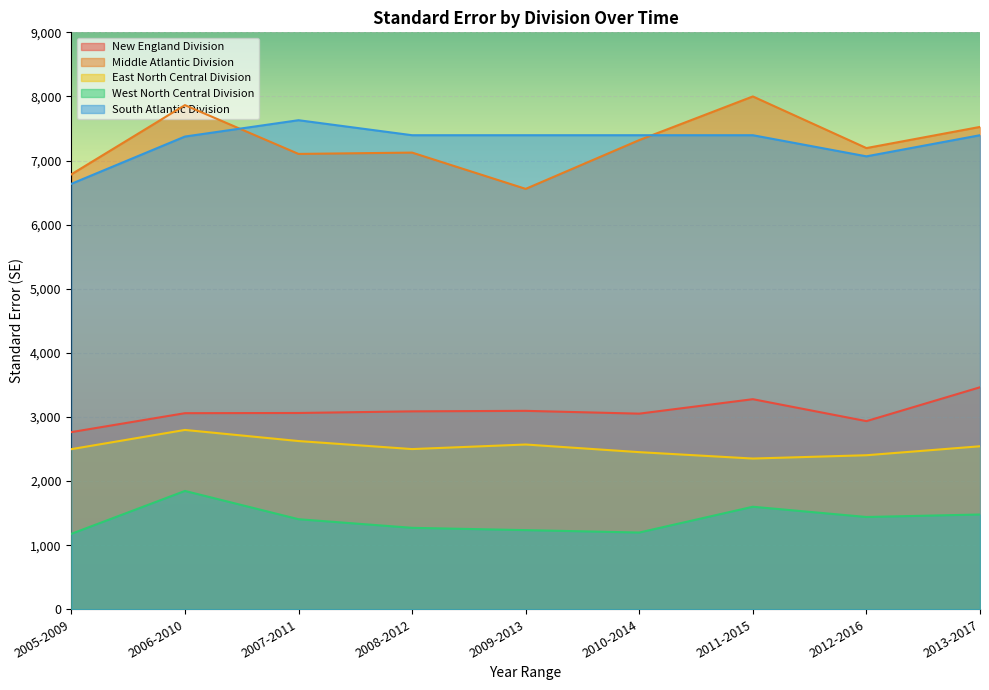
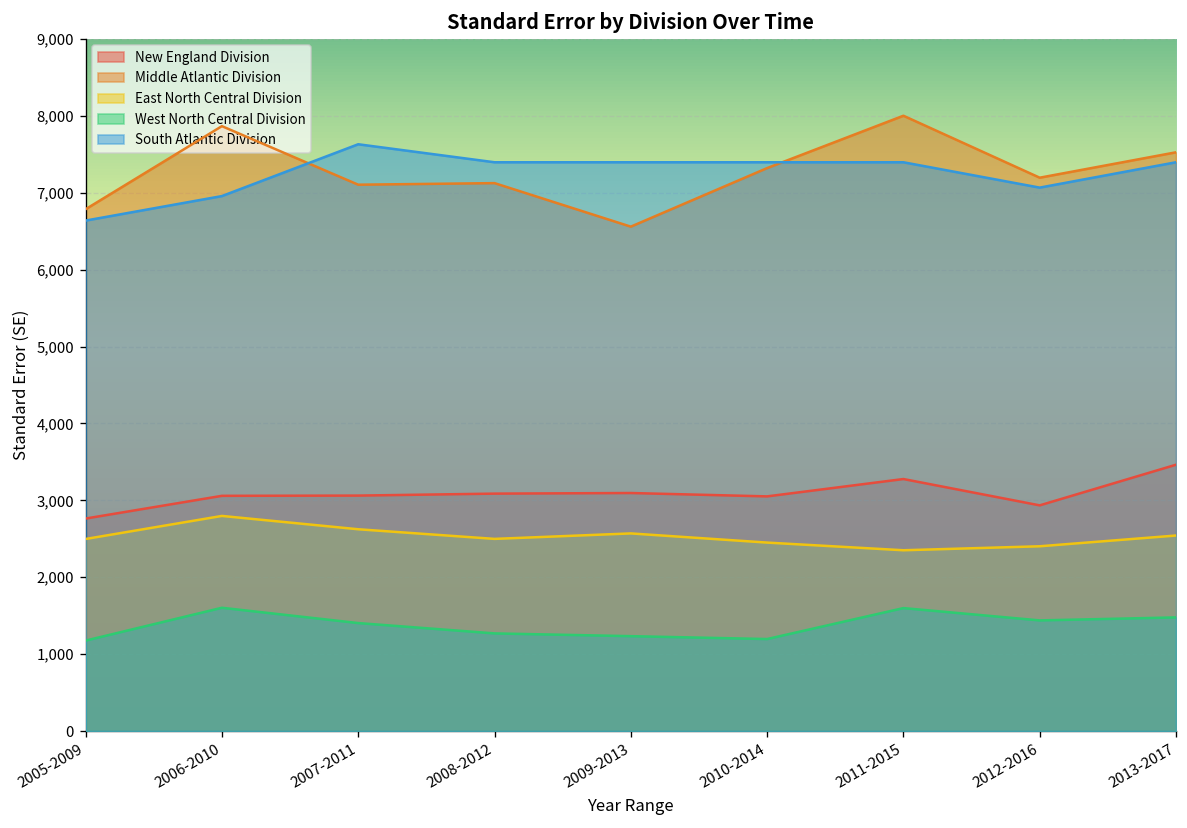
  {
    "West North Central Division": {
      "2005-2009": "1,200",
-     "2006-2010": "1,800",
+     "2006-2010": "1,600",
      "2007-2011": "1,400",
      "2008-2012": "1,300",
      "2009-2013": "1,200",
      "2010-2014": "1,200",
      "2011-2015": "1,600",
      "2012-2016": "1,400",
      "2013-2017": "1,500"
    },
    "South Atlantic Division": {
      "2005-2009": "6,600",
-     "2006-2010": "7,400",
+     "2006-2010": "7,000",
      "2007-2011": "7,600",
      "2008-2012": "7,400",
      "2009-2013": "7,400",
      "2010-2014": "7,400",
      "2011-2015": "7,400",
      "2012-2016": "7,100",
      "2013-2017": "7,400"
    }
  }
